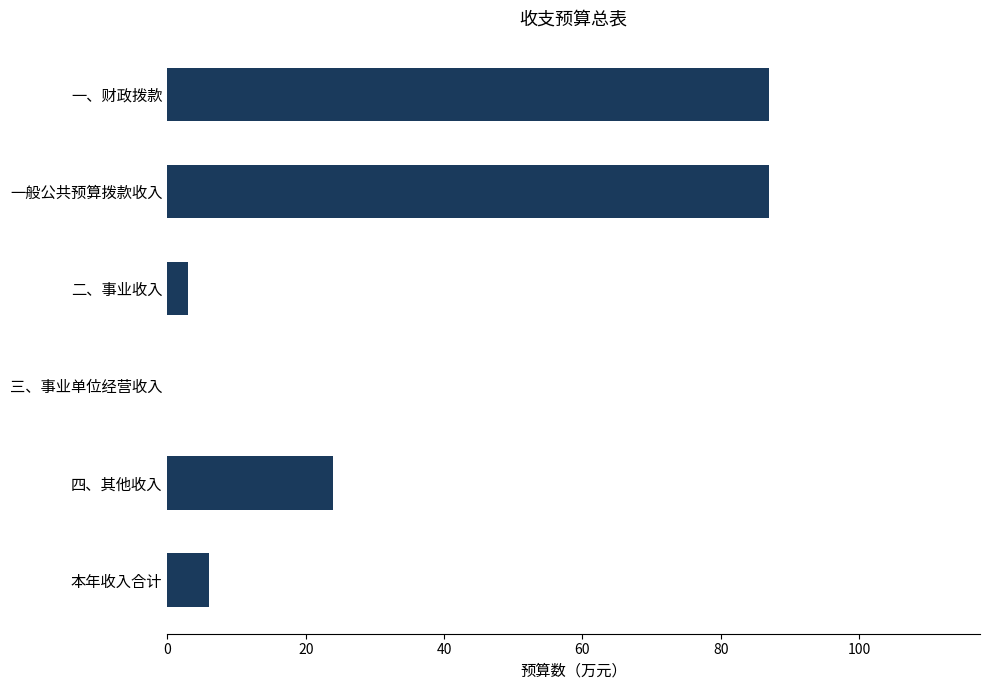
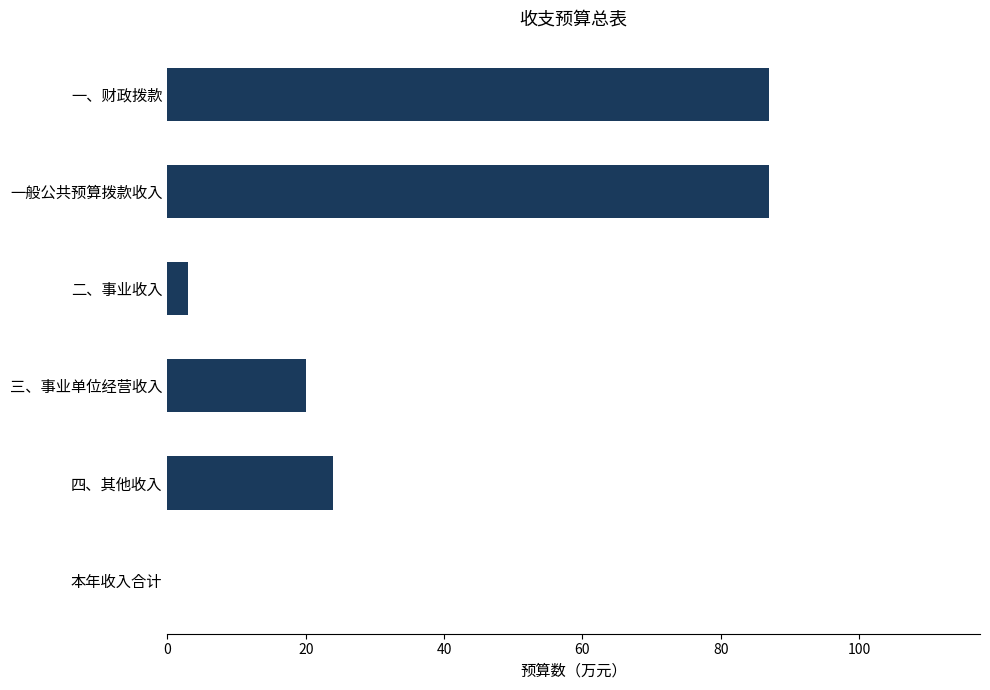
  {
    "一、财政拨款": 87,
    "一般公共预算拨款收入": 87,
    "二、事业收入": 3,
-   "三、事业单位经营收入": 0,
+   "三、事业单位经营收入": 20,
    "四、其他收入": 24,
-   "本年收入合计": 6
+   "本年收入合计": 0
  }
